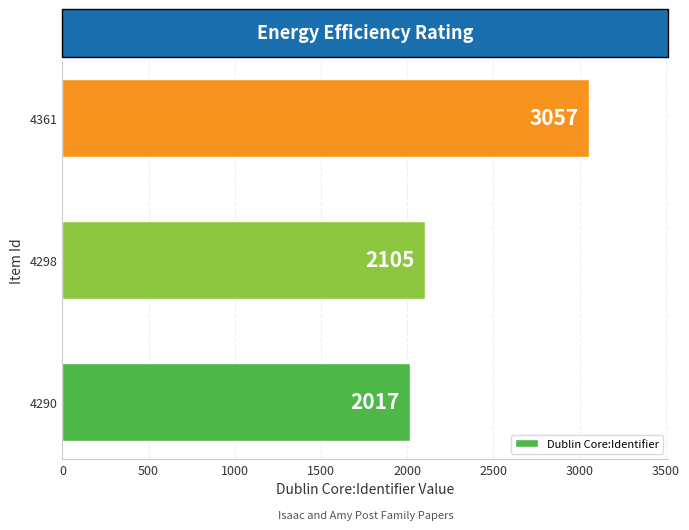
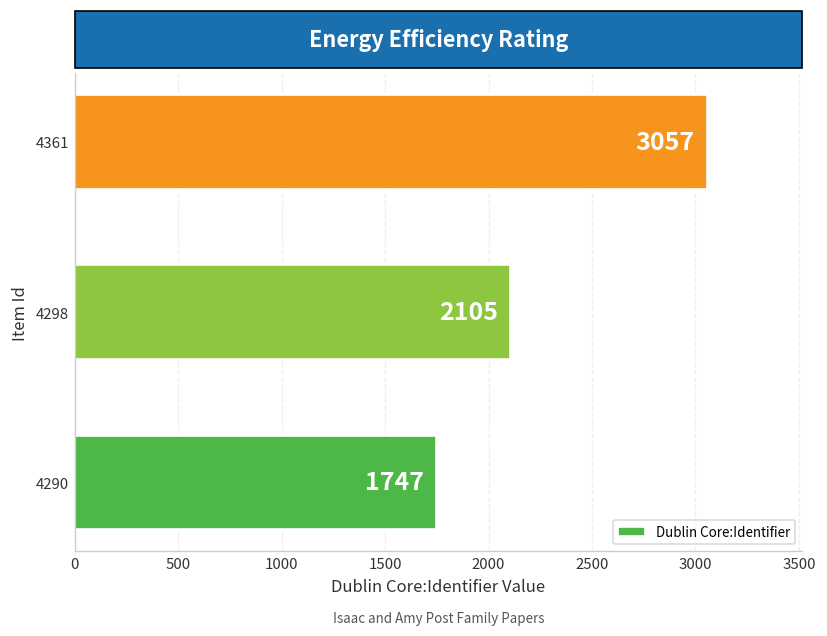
  {
    "4361": 3057,
    "4298": 2105,
-   "4290": 2017
+   "4290": 1747
  }
